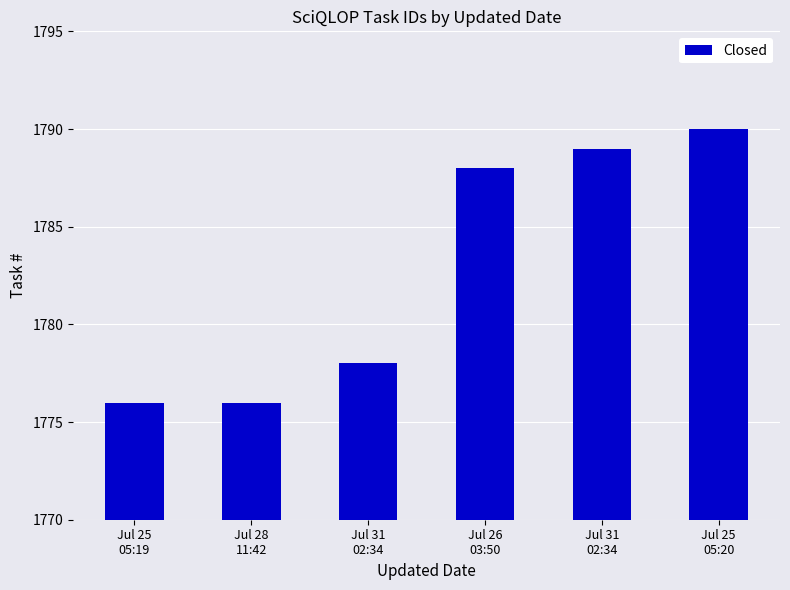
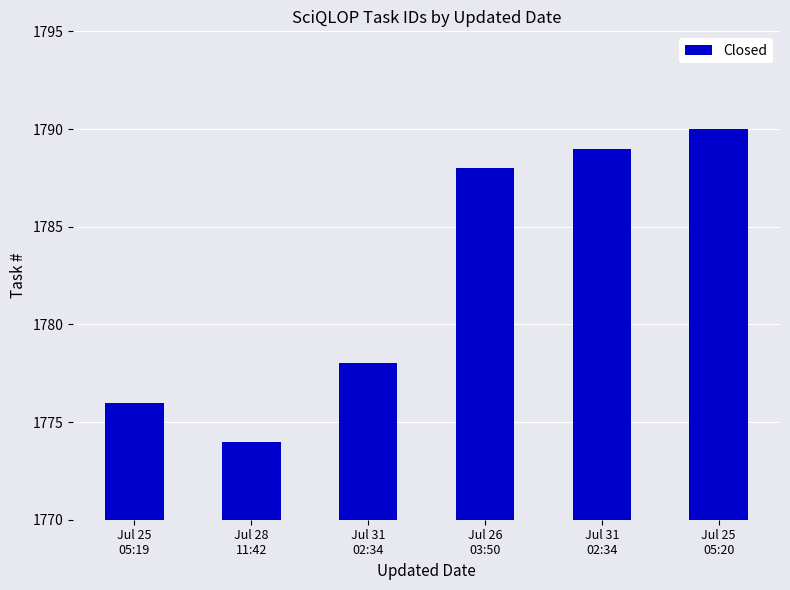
  {
    "Jul 25 05:19": 1776,
-   "Jul 28 11:42": 1776,
+   "Jul 28 11:42": 1774,
    "Jul 26 03:50": 1788,
    "Jul 25 05:20": 1790
  }
